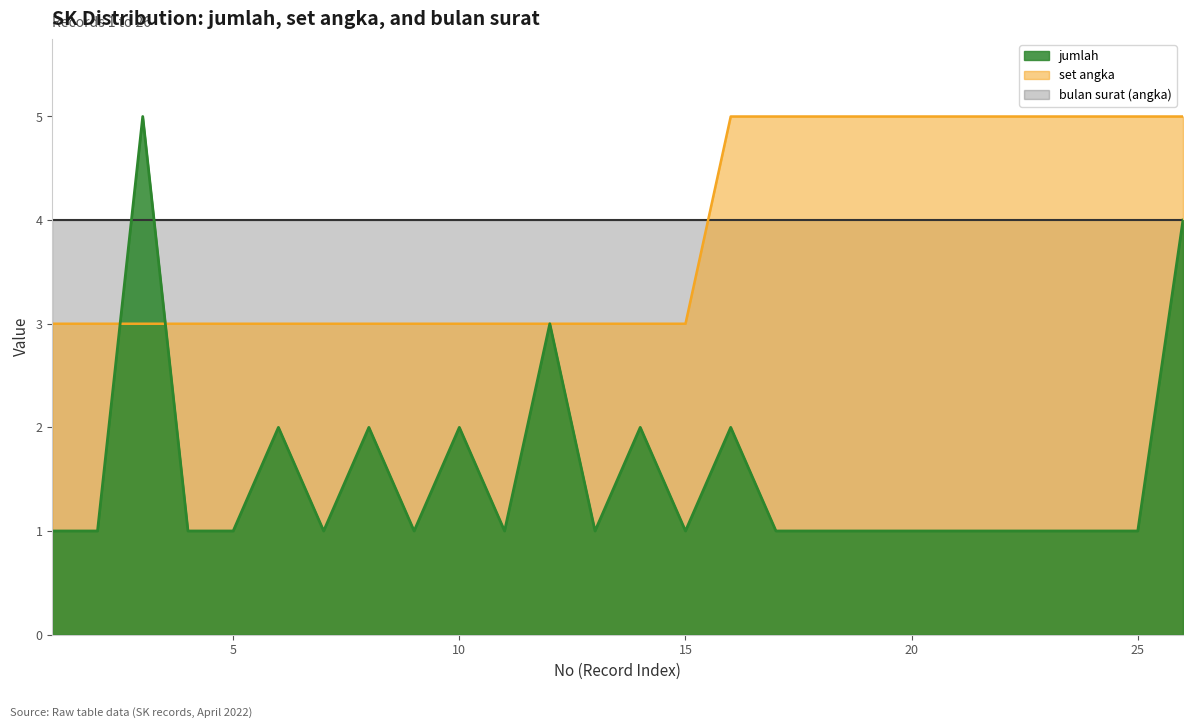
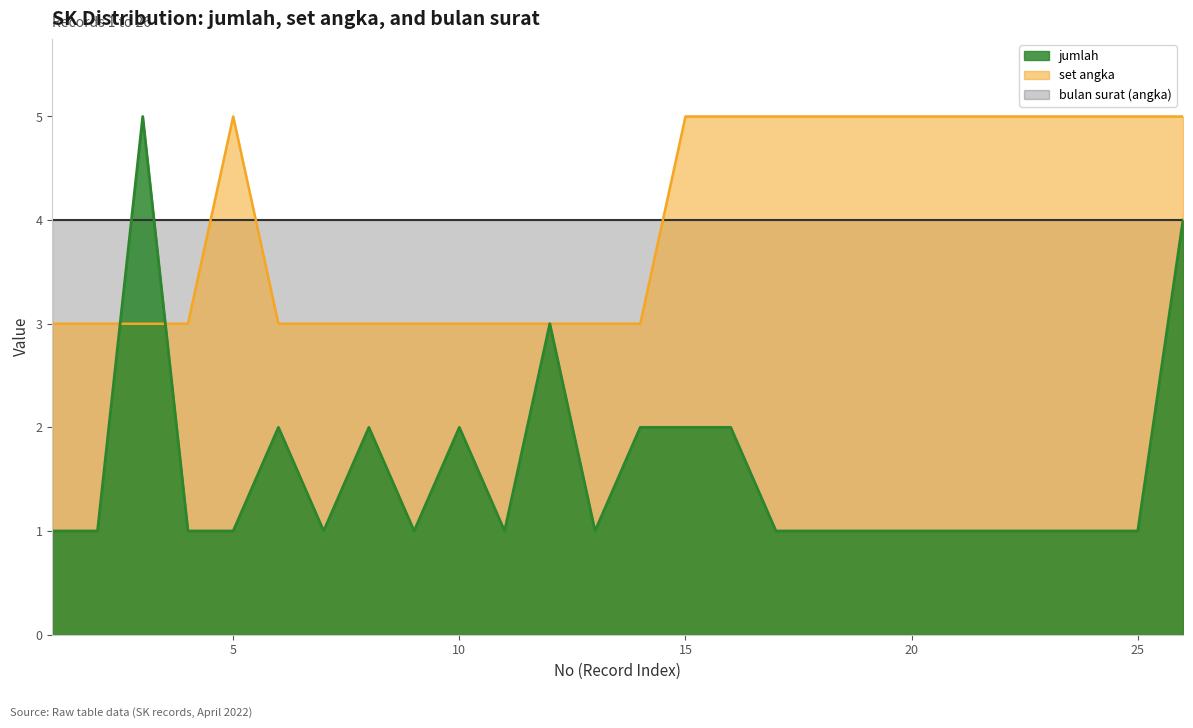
  {
    "bulan surat (angka)": {
      "5": 4,
      "10": 4,
      "15": 4,
      "20": 4,
      "25": 4
    },
    "set angka": {
-     "5": 3,
+     "5": 5,
      "10": 3,
-     "15": 3,
+     "15": 5,
      "20": 5,
      "25": 5
    },
    "jumlah": {
      "5": 1,
      "10": 2,
-     "15": 1,
+     "15": 2,
      "20": 1,
      "25": 1
    }
  }
